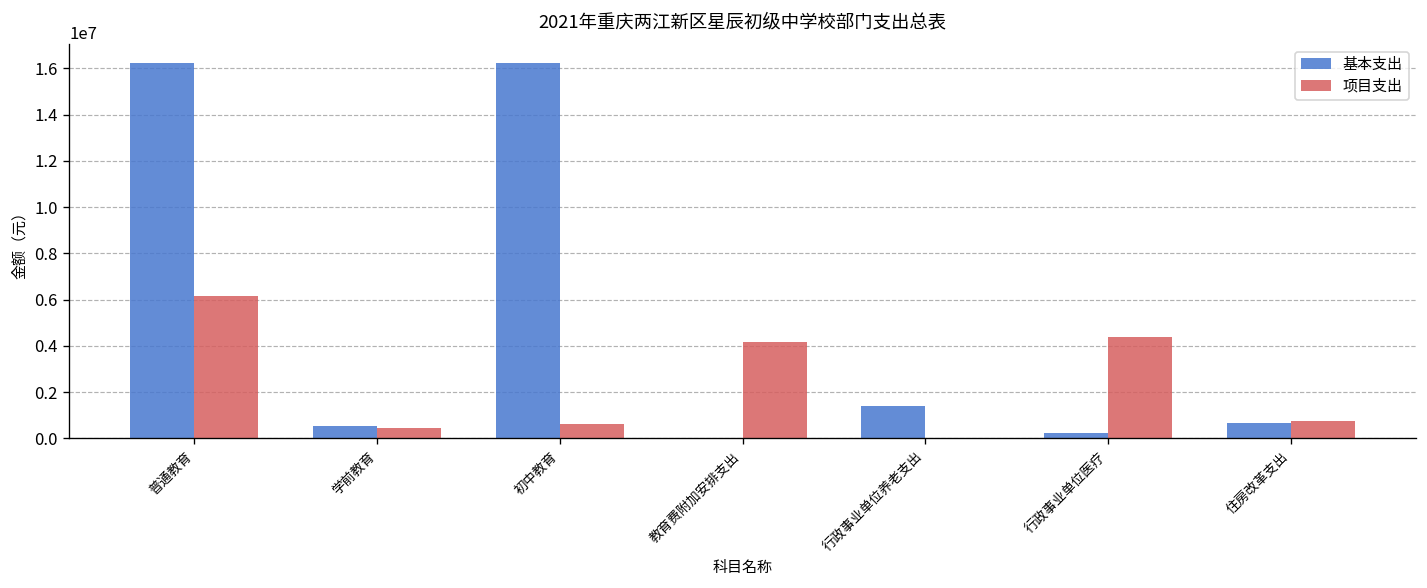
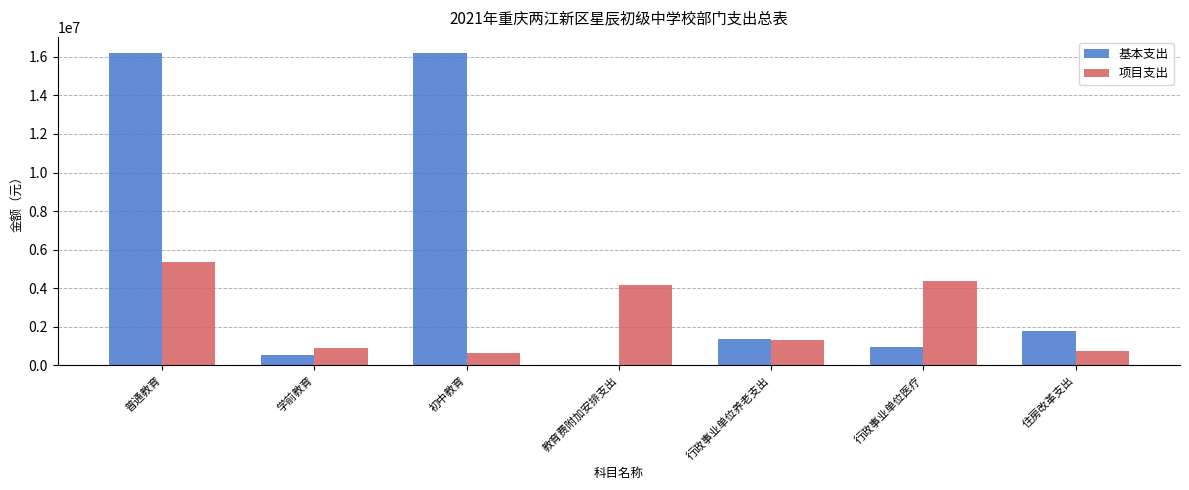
  {
    "基本支出": {
      "普通教育": 16200000,
      "学前教育": 500000,
      "初中教育": 16200000,
      "教育费附加安排支出": 0,
      "行政事业单位养老支出": 1400000,
-     "行政事业单位医疗": 200000,
-     "住房改革支出": 700000
+     "行政事业单位医疗": 1000000,
+     "住房改革支出": 1800000
    },
    "项目支出": {
-     "普通教育": 6100000,
-     "学前教育": 400000,
+     "普通教育": 5400000,
+     "学前教育": 900000,
      "初中教育": 600000,
      "教育费附加安排支出": 4200000,
-     "行政事业单位养老支出": 0,
+     "行政事业单位养老支出": 1300000,
      "行政事业单位医疗": 4400000,
      "住房改革支出": 700000
    }
  }
